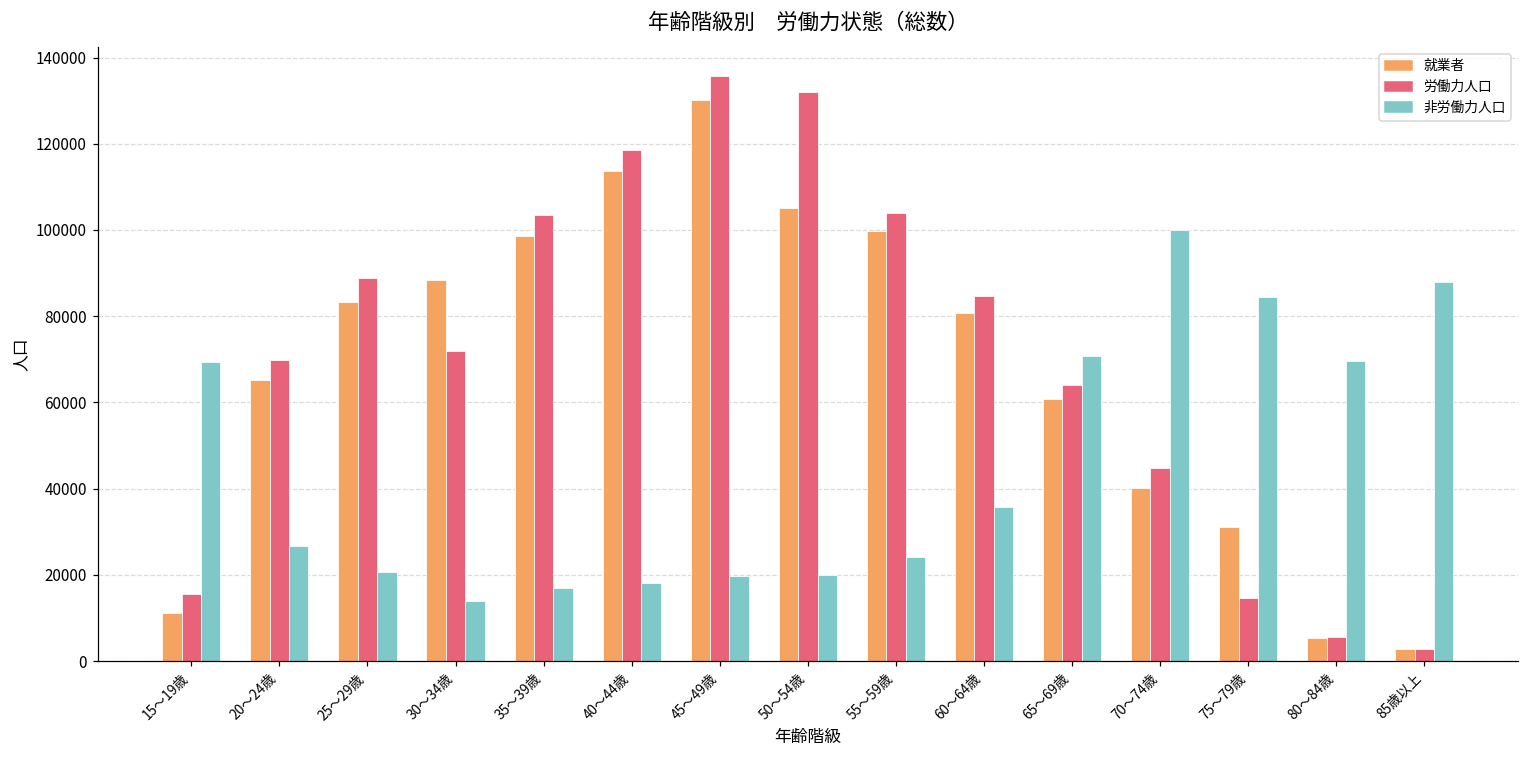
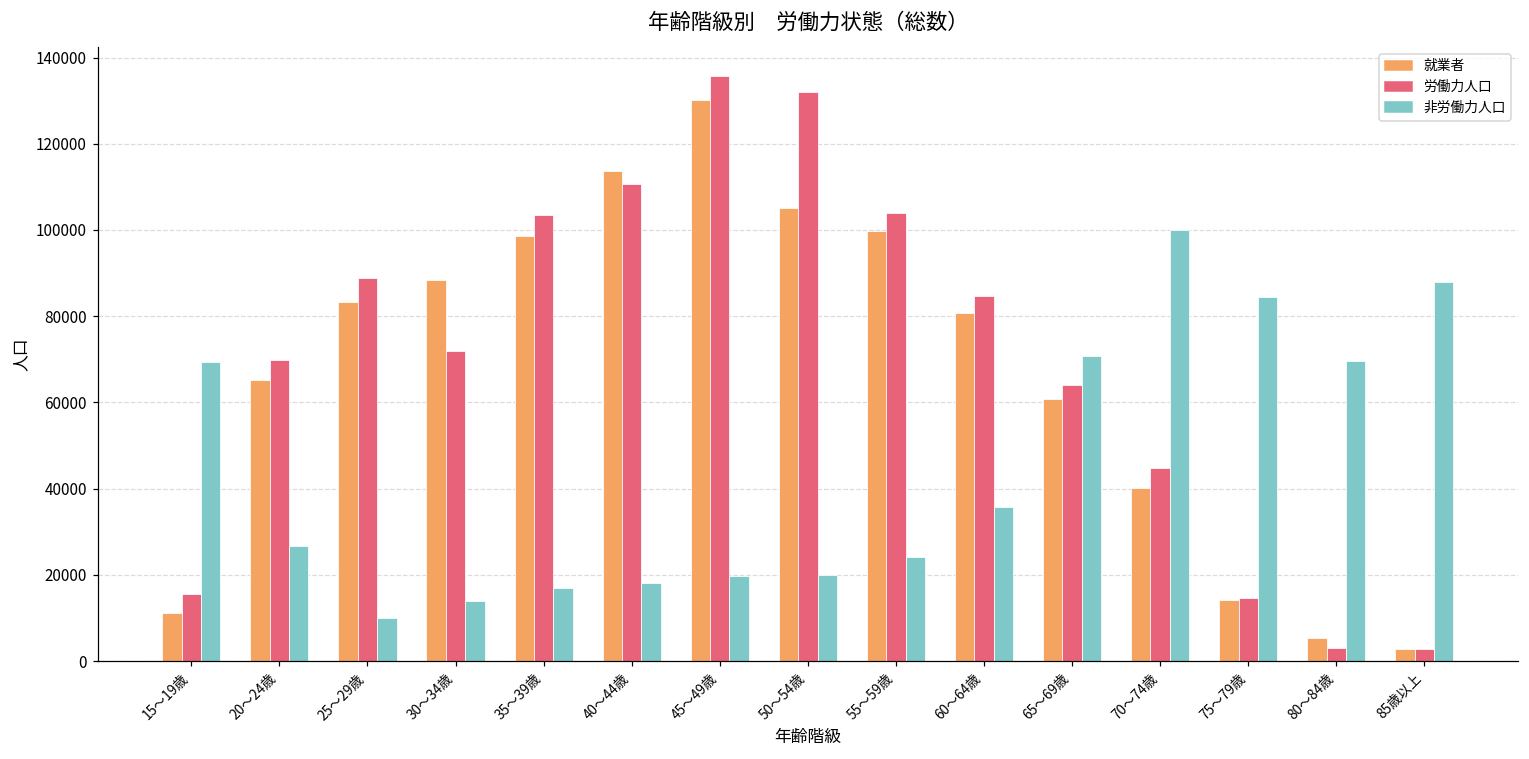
  {
    "就業者": {
      "15～19歳": 11000,
      "20～24歳": 65000,
      "25～29歳": 83000,
      "30～34歳": 88000,
      "35～39歳": 99000,
      "40～44歳": 114000,
      "45～49歳": 130000,
      "50～54歳": 105000,
      "55～59歳": 100000,
      "60～64歳": 81000,
      "65～69歳": 61000,
      "70～74歳": 40000,
-     "75～79歳": 31000,
+     "75～79歳": 14000,
      "80～84歳": 5000,
      "85歳以上": 3000
    },
    "労働力人口": {
      "15～19歳": 15000,
      "20～24歳": 70000,
      "25～29歳": 89000,
      "30～34歳": 72000,
      "35～39歳": 104000,
-     "40～44歳": 119000,
+     "40～44歳": 111000,
      "45～49歳": 136000,
      "50～54歳": 132000,
      "55～59歳": 104000,
      "60～64歳": 85000,
      "65～69歳": 64000,
      "70～74歳": 45000,
      "75～79歳": 15000,
-     "80～84歳": 6000,
+     "80～84歳": 3000,
      "85歳以上": 3000
    },
    "非労働力人口": {
      "15～19歳": 69000,
      "20～24歳": 27000,
-     "25～29歳": 21000,
+     "25～29歳": 10000,
      "30～34歳": 14000,
      "35～39歳": 17000,
      "40～44歳": 18000,
      "45～49歳": 20000,
      "50～54歳": 20000,
      "55～59歳": 24000,
      "60～64歳": 36000,
      "65～69歳": 71000,
      "70～74歳": 100000,
      "75～79歳": 84000,
      "80～84歳": 70000,
      "85歳以上": 88000
    }
  }
